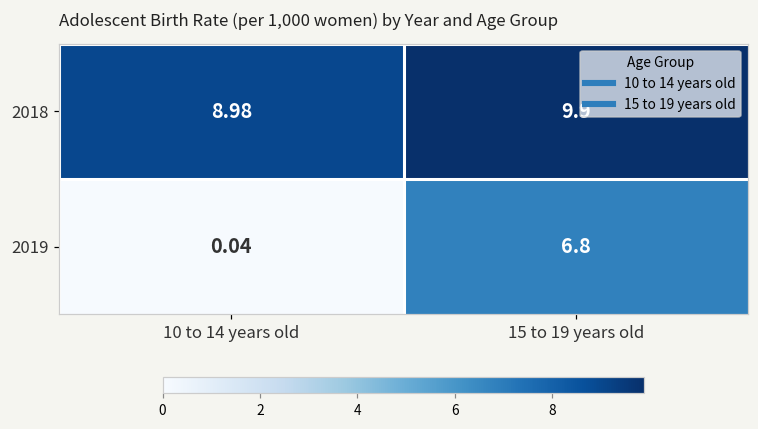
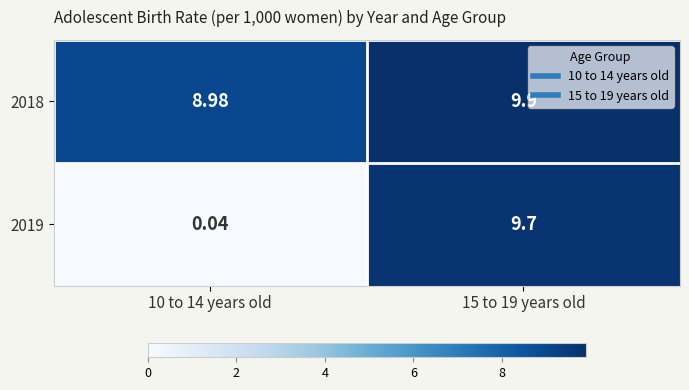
  {
    "2018": {
      "10 to 14 years old": 8.98
    },
    "2019": {
      "10 to 14 years old": 0.04,
-     "15 to 19 years old": 6.8
+     "15 to 19 years old": 9.7
    }
  }
